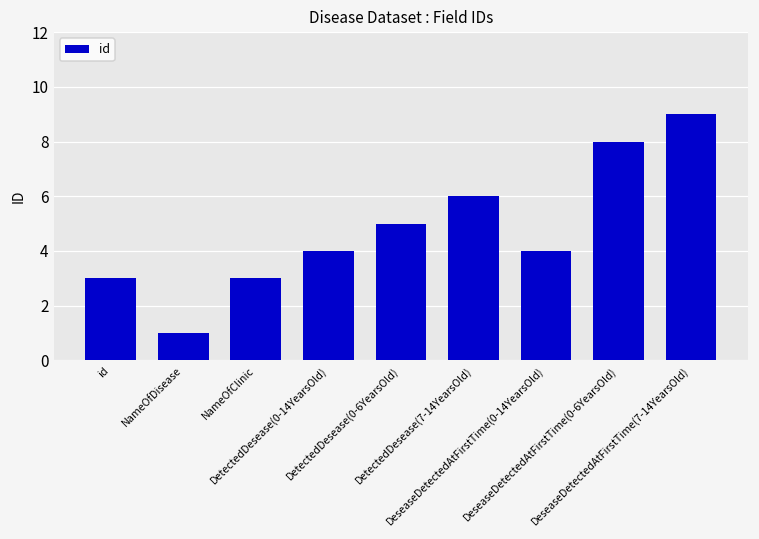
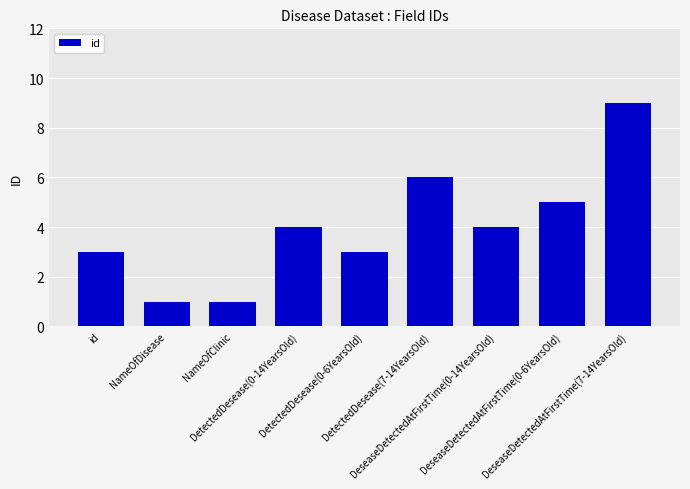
  {
    "id": 3,
    "NameOfDisease": 1,
-   "NameOfClinic": 3,
+   "NameOfClinic": 1,
    "DetectedDesease(0-14YearsOld)": 4,
-   "DetectedDesease(0-6YearsOld)": 5,
+   "DetectedDesease(0-6YearsOld)": 3,
    "DetectedDesease(7-14YearsOld)": 6,
    "DeseaseDetectedAtFirstTime(0-14YearsOld)": 4,
-   "DeseaseDetectedAtFirstTime(0-6YearsOld)": 8,
+   "DeseaseDetectedAtFirstTime(0-6YearsOld)": 5,
    "DeseaseDetectedAtFirstTime(7-14YearsOld)": 9
  }
